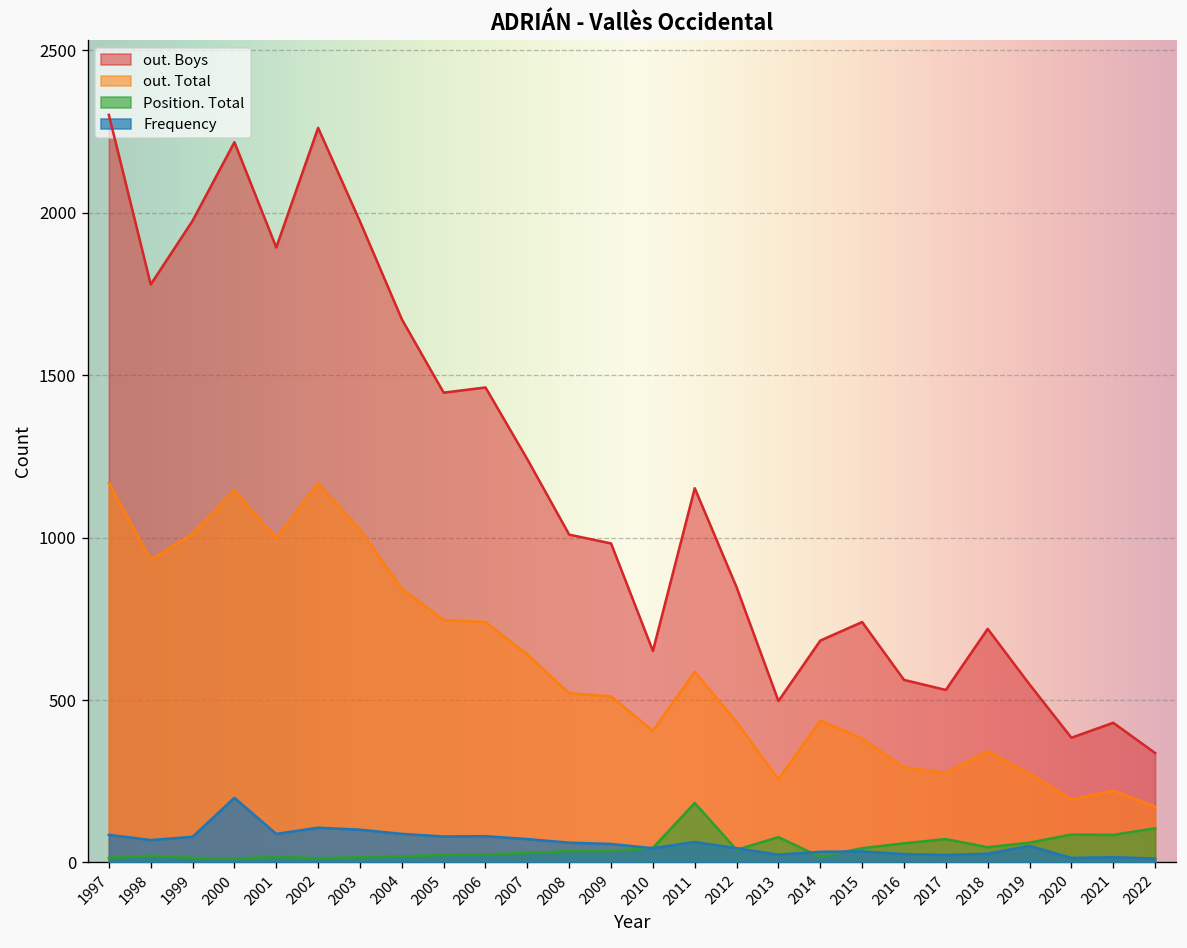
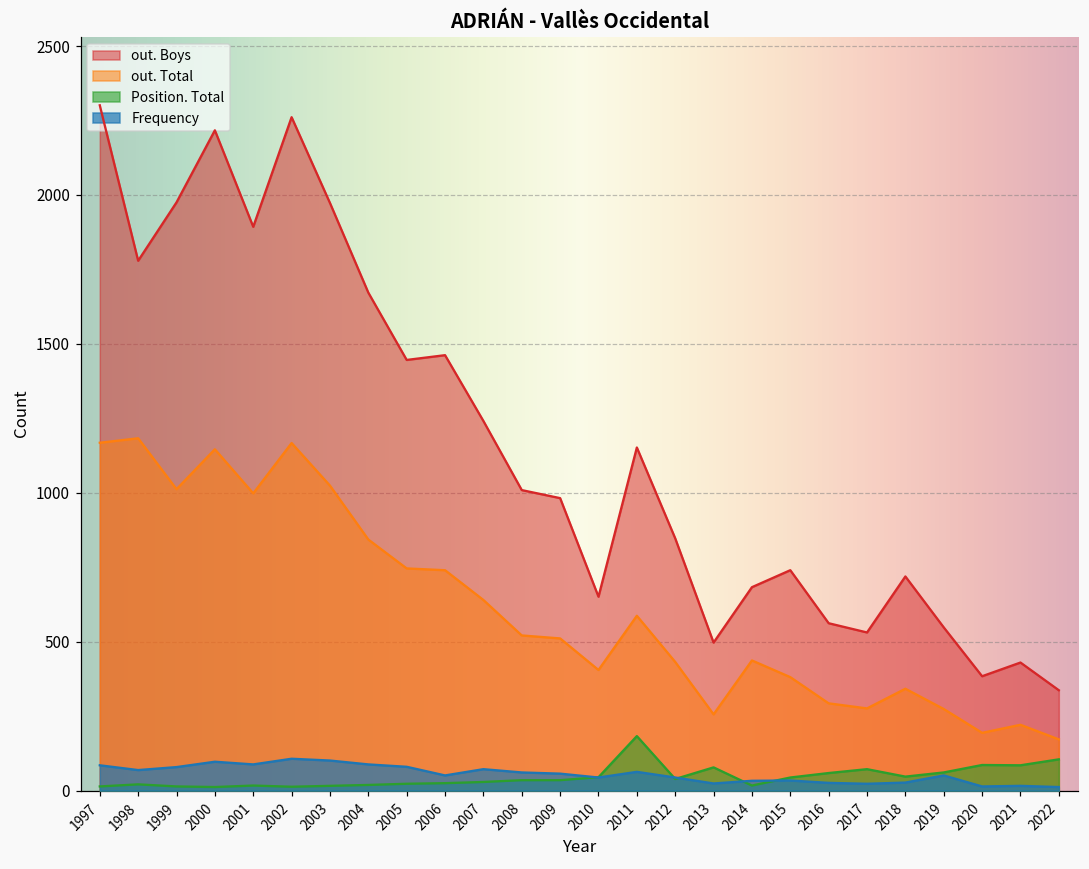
  {
    "out. Boys": {
      "1998": 1780,
      "1999": 1980,
      "2001": 1890,
      "2002": 2260,
      "2003": 1970,
      "2004": 1670,
      "2005": 1450,
      "2006": 1460,
      "2007": 1240,
      "2008": 1010,
      "2009": 980,
      "2010": 650,
      "2011": 1150,
      "2012": 850,
      "2013": 500,
      "2014": 680,
      "2015": 740,
      "2016": 560,
      "2017": 530,
      "2018": 720,
      "2019": 550,
      "2020": 380,
      "2021": 430,
      "2022": 340
    },
    "out. Total": {
      "1997": 1170,
-     "1998": 930,
+     "1998": 1180,
      "1999": 1010,
      "2000": 1150,
      "2001": 1000,
      "2002": 1170,
      "2003": 1020,
      "2004": 840,
      "2005": 750,
      "2006": 740,
      "2007": 640,
      "2008": 520,
      "2009": 510,
      "2010": 410,
      "2011": 590,
      "2012": 430,
      "2013": 260,
      "2014": 440,
      "2015": 380,
      "2016": 290,
      "2017": 280,
      "2018": 340,
      "2019": 270,
      "2020": 190,
      "2021": 220,
      "2022": 170
    },
    "Position. Total": {
      "1997": 10,
      "1998": 20,
      "1999": 10,
      "2000": 10,
      "2001": 20,
      "2002": 10,
      "2003": 20,
      "2004": 20,
      "2005": 20,
      "2006": 30,
      "2007": 30,
      "2008": 40,
      "2009": 40,
      "2011": 180,
      "2013": 80,
      "2014": 20,
      "2015": 40,
      "2016": 60,
      "2017": 70,
      "2018": 50,
      "2019": 60,
      "2020": 90,
      "2021": 90,
      "2022": 110
    },
    "Frequency": {
      "1997": 90,
      "1998": 70,
      "1999": 80,
-     "2000": 200,
+     "2000": 100,
      "2001": 90,
      "2002": 110,
      "2003": 100,
      "2004": 90,
      "2005": 80,
-     "2006": 80,
+     "2006": 50,
      "2007": 70,
      "2008": 60,
      "2009": 60,
      "2011": 60,
      "2013": 20,
      "2014": 30,
      "2015": 30,
      "2016": 30,
      "2017": 20,
      "2018": 30,
      "2019": 50,
      "2020": 10,
      "2021": 20,
      "2022": 10
    }
  }
